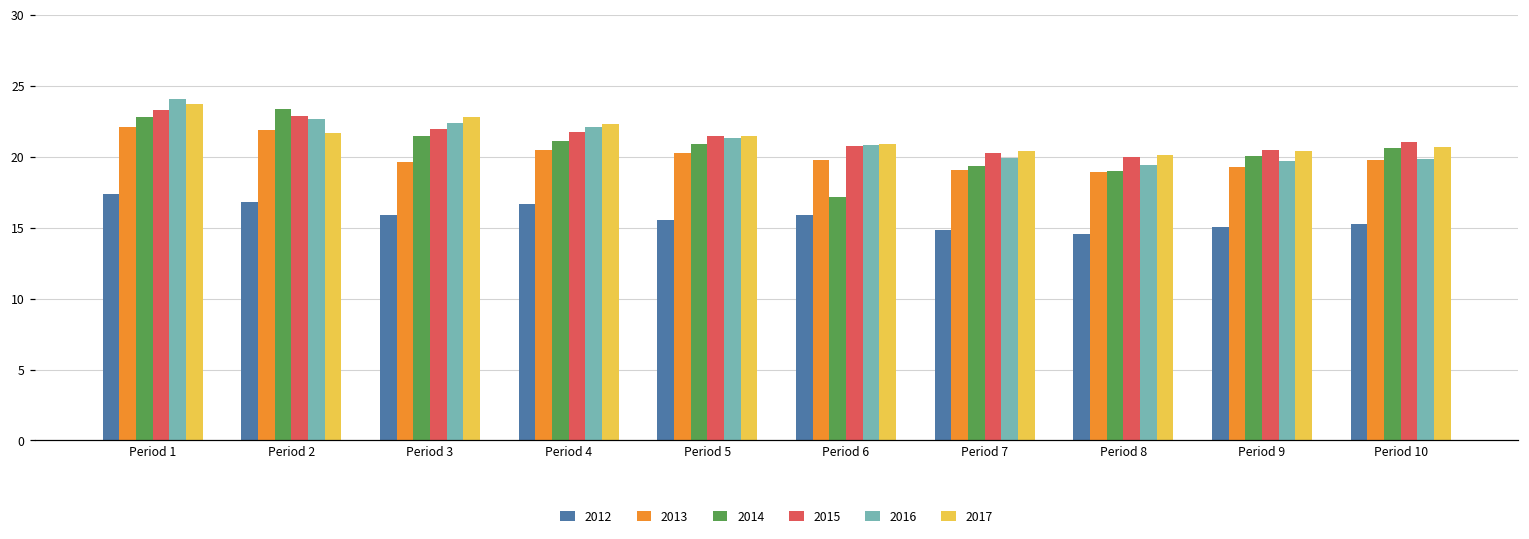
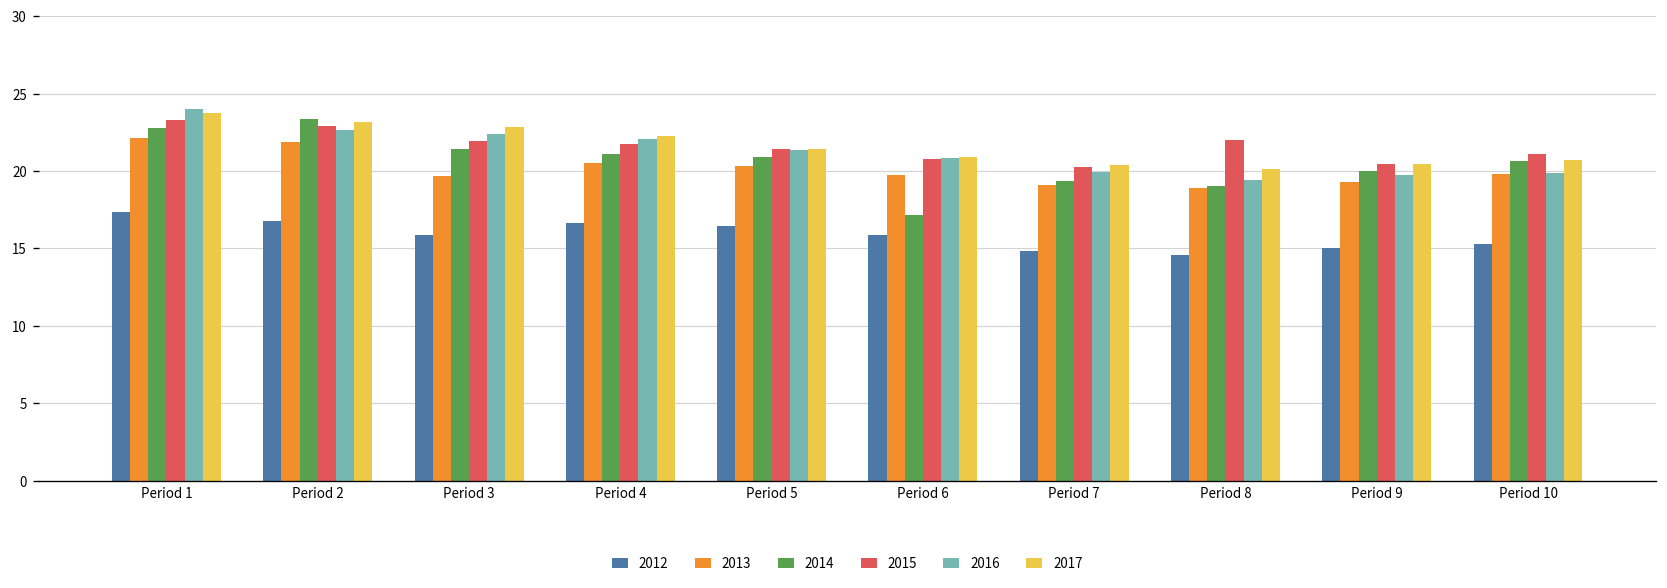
  {
    "2012": {
      "Period 1": 17.3,
      "Period 2": 16.8,
      "Period 3": 15.9,
      "Period 4": 16.6,
-     "Period 5": 15.5,
+     "Period 5": 16.4,
      "Period 6": 15.9,
      "Period 7": 14.8,
      "Period 8": 14.6,
      "Period 9": 15.0,
      "Period 10": 15.3
    },
    "2013": {
      "Period 1": 22.1,
      "Period 2": 21.9,
      "Period 3": 19.7,
      "Period 4": 20.5,
      "Period 5": 20.3,
      "Period 6": 19.8,
      "Period 7": 19.1,
      "Period 8": 18.9,
      "Period 9": 19.3,
      "Period 10": 19.8
    },
    "2014": {
      "Period 1": 22.8,
      "Period 2": 23.4,
      "Period 3": 21.4,
      "Period 4": 21.1,
      "Period 5": 20.9,
      "Period 6": 17.2,
      "Period 7": 19.4,
      "Period 8": 19.0,
      "Period 9": 20.0,
      "Period 10": 20.6
    },
    "2015": {
      "Period 1": 23.3,
      "Period 2": 22.9,
      "Period 3": 21.9,
      "Period 4": 21.8,
      "Period 5": 21.4,
      "Period 6": 20.8,
      "Period 7": 20.2,
-     "Period 8": 20.0,
+     "Period 8": 22.0,
      "Period 9": 20.5,
      "Period 10": 21.1
    },
    "2016": {
      "Period 1": 24.0,
      "Period 2": 22.7,
      "Period 3": 22.4,
      "Period 4": 22.1,
      "Period 5": 21.3,
      "Period 6": 20.8,
      "Period 7": 19.9,
      "Period 8": 19.5,
      "Period 9": 19.7,
      "Period 10": 19.9
    },
    "2017": {
      "Period 1": 23.7,
-     "Period 2": 21.7,
+     "Period 2": 23.2,
      "Period 3": 22.8,
      "Period 4": 22.3,
      "Period 5": 21.4,
      "Period 6": 20.9,
      "Period 7": 20.4,
      "Period 8": 20.1,
      "Period 9": 20.4,
      "Period 10": 20.7
    }
  }
